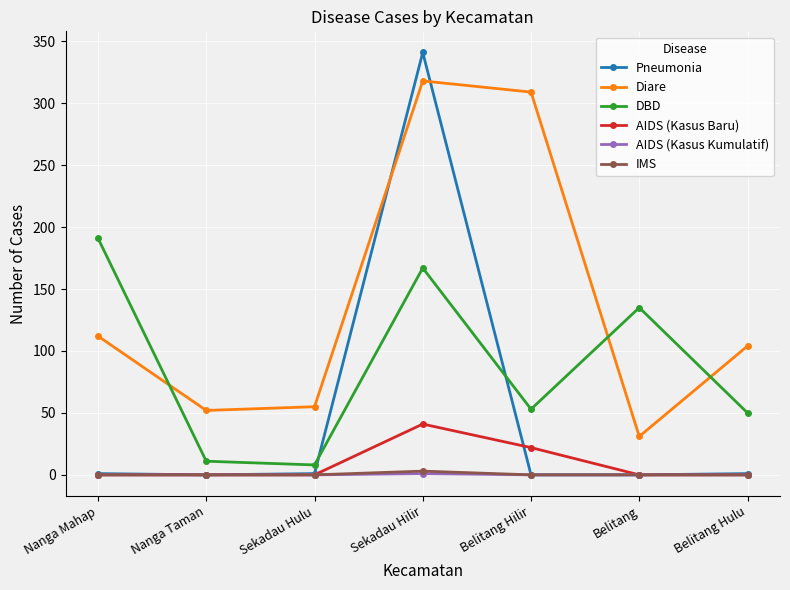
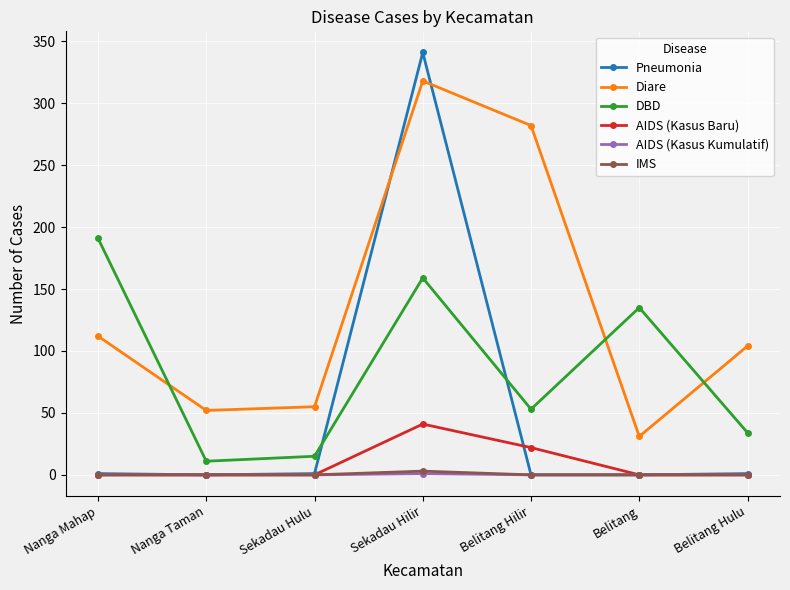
  {
    "Pneumonia": {
      "Sekadau Hilir": 341
    },
    "Diare": {
      "Nanga Mahap": 112,
      "Nanga Taman": 52,
      "Sekadau Hulu": 55,
      "Sekadau Hilir": 318,
-     "Belitang Hilir": 309,
+     "Belitang Hilir": 282,
      "Belitang": 31,
      "Belitang Hulu": 104
    },
    "DBD": {
      "Nanga Mahap": 191,
      "Nanga Taman": 11,
-     "Sekadau Hulu": 8,
-     "Sekadau Hilir": 167,
+     "Sekadau Hulu": 15,
+     "Sekadau Hilir": 159,
      "Belitang Hilir": 53,
      "Belitang": 135,
-     "Belitang Hulu": 50
+     "Belitang Hulu": 34
    },
    "AIDS (Kasus Baru)": {
      "Sekadau Hilir": 41,
      "Belitang Hilir": 22
    }
  }
